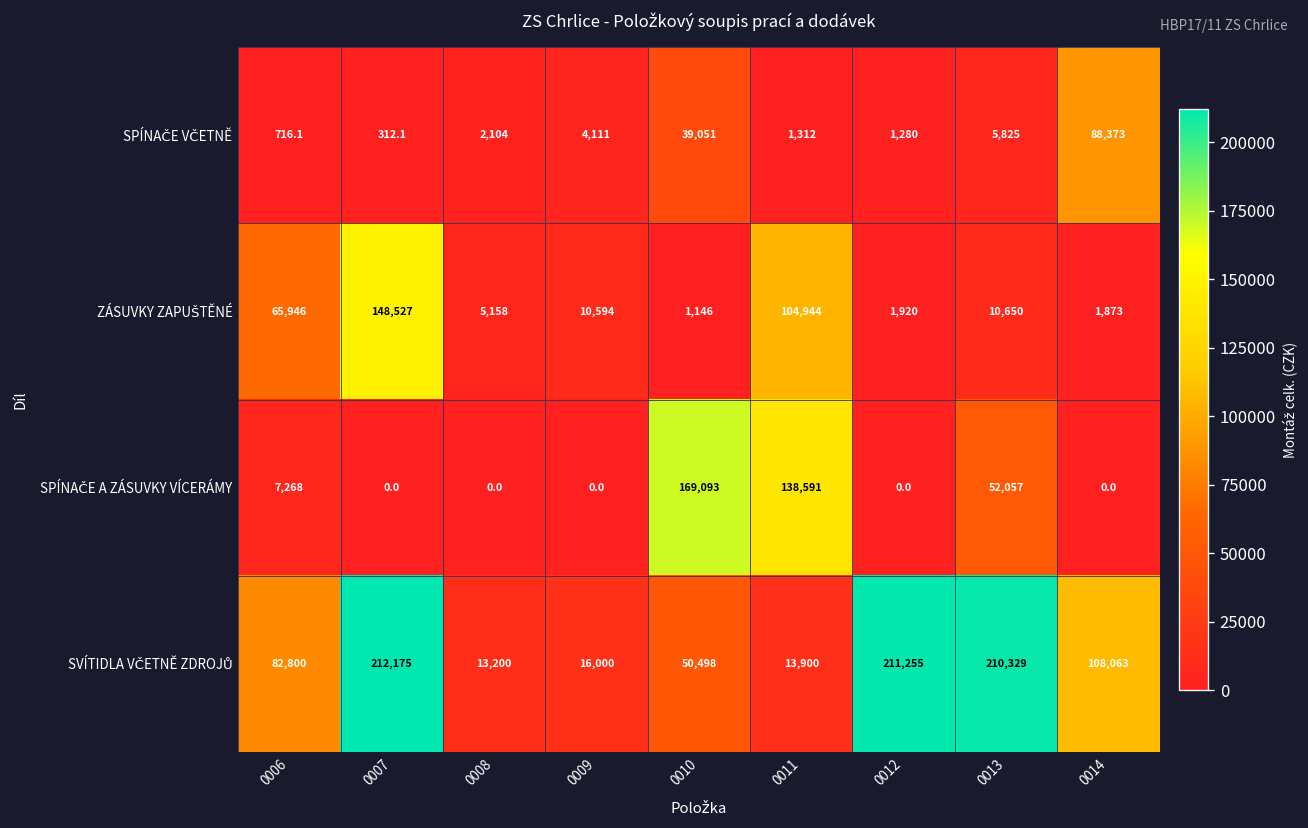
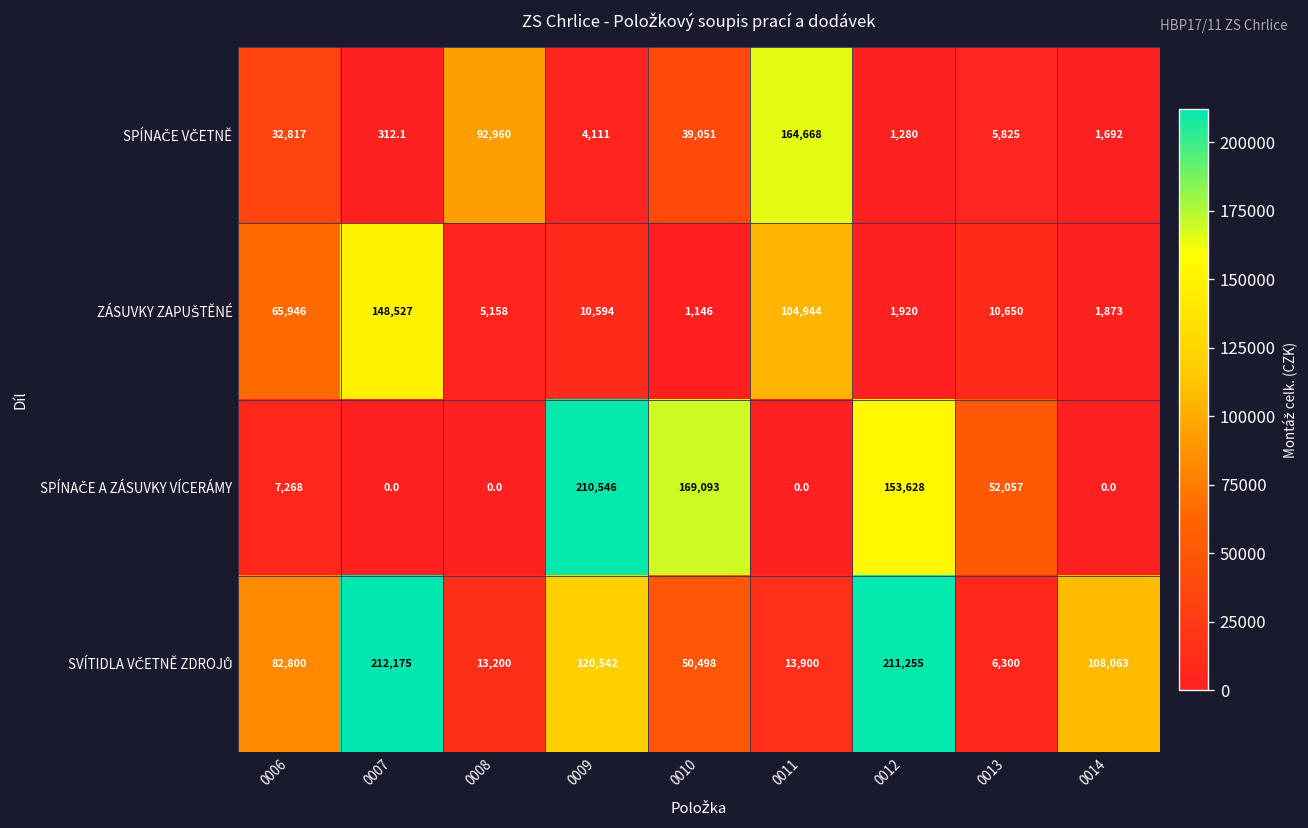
  {
    "SPÍNAČE VČETNĚ": {
-     "0006": "716.1",
+     "0006": "32,817",
      "0007": "312.1",
-     "0008": "2,104",
+     "0008": "92,960",
      "0009": "4,111",
      "0010": "39,051",
-     "0011": "1,312",
+     "0011": "164,668",
      "0012": "1,280",
      "0013": "5,825",
-     "0014": "88,373"
+     "0014": "1,692"
    },
    "ZÁSUVKY ZAPUŠTĚNÉ": {
      "0006": "65,946",
      "0007": "148,527",
      "0008": "5,158",
      "0009": "10,594",
      "0010": "1,146",
      "0011": "104,944",
      "0012": "1,920",
      "0013": "10,650",
      "0014": "1,873"
    },
    "SPÍNAČE A ZÁSUVKY VÍCERÁMY": {
      "0006": "7,268",
      "0007": "0.0",
      "0008": "0.0",
-     "0009": "0.0",
+     "0009": "210,546",
      "0010": "169,093",
-     "0011": "138,591",
-     "0012": "0.0",
+     "0011": "0.0",
+     "0012": "153,628",
      "0013": "52,057",
      "0014": "0.0"
    },
    "SVÍTIDLA VČETNĚ ZDROJŮ": {
      "0006": "82,800",
      "0007": "212,175",
      "0008": "13,200",
-     "0009": "16,000",
+     "0009": "120,542",
      "0010": "50,498",
      "0011": "13,900",
      "0012": "211,255",
-     "0013": "210,329",
+     "0013": "6,300",
      "0014": "108,063"
    }
  }
